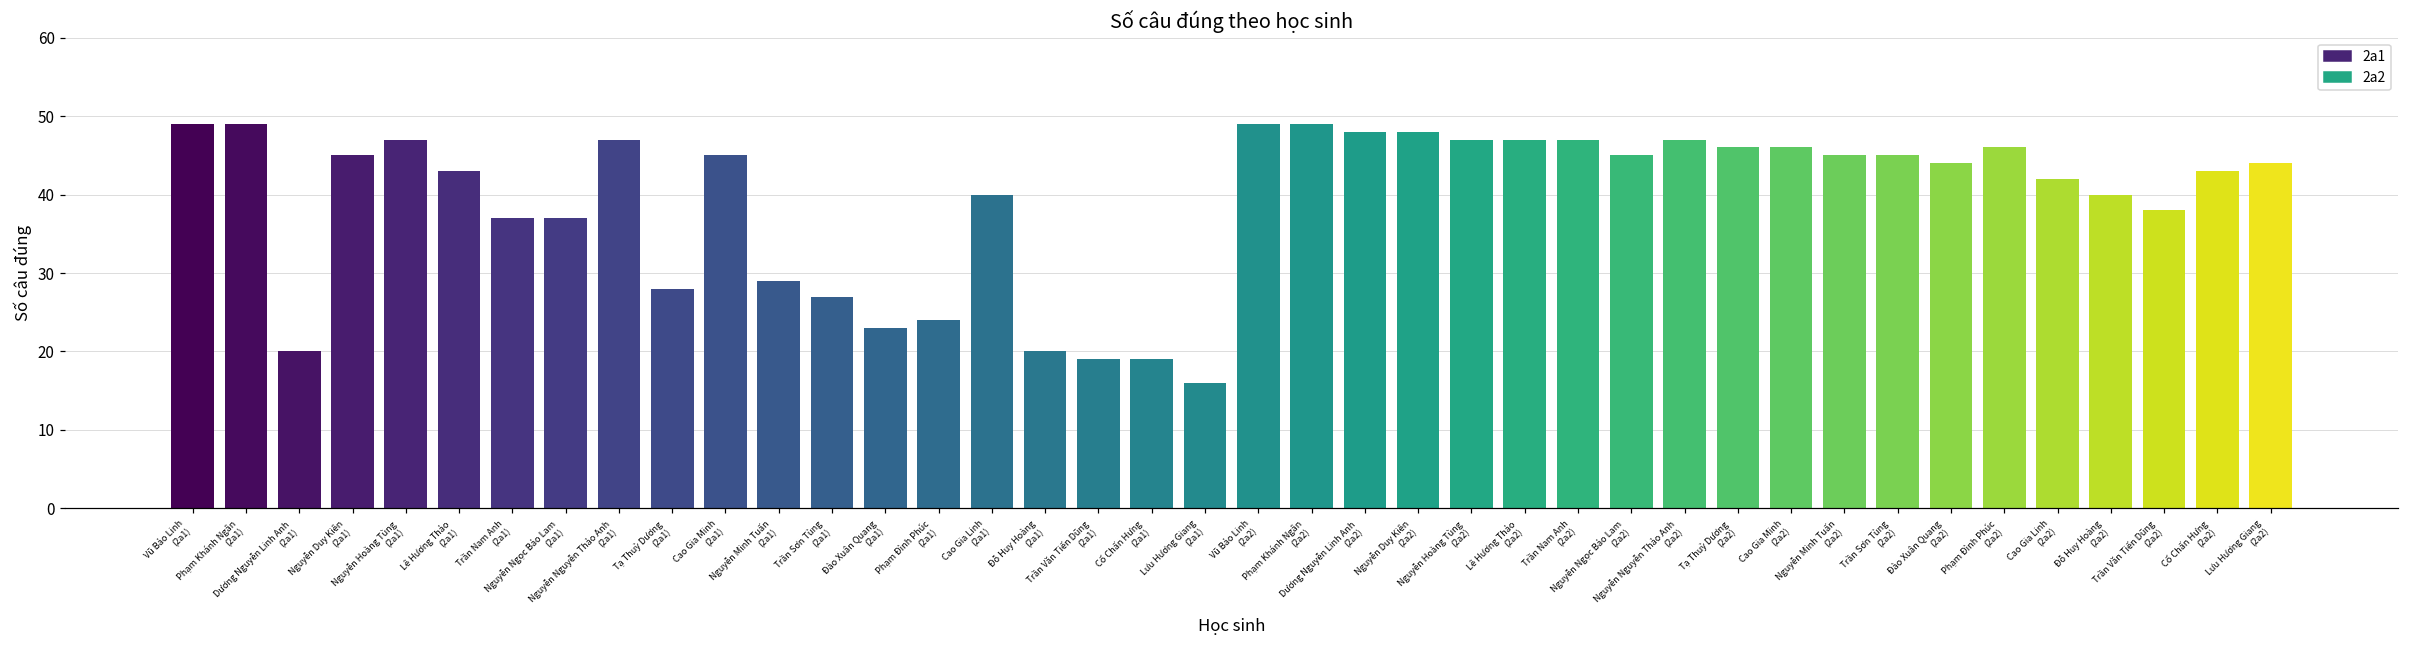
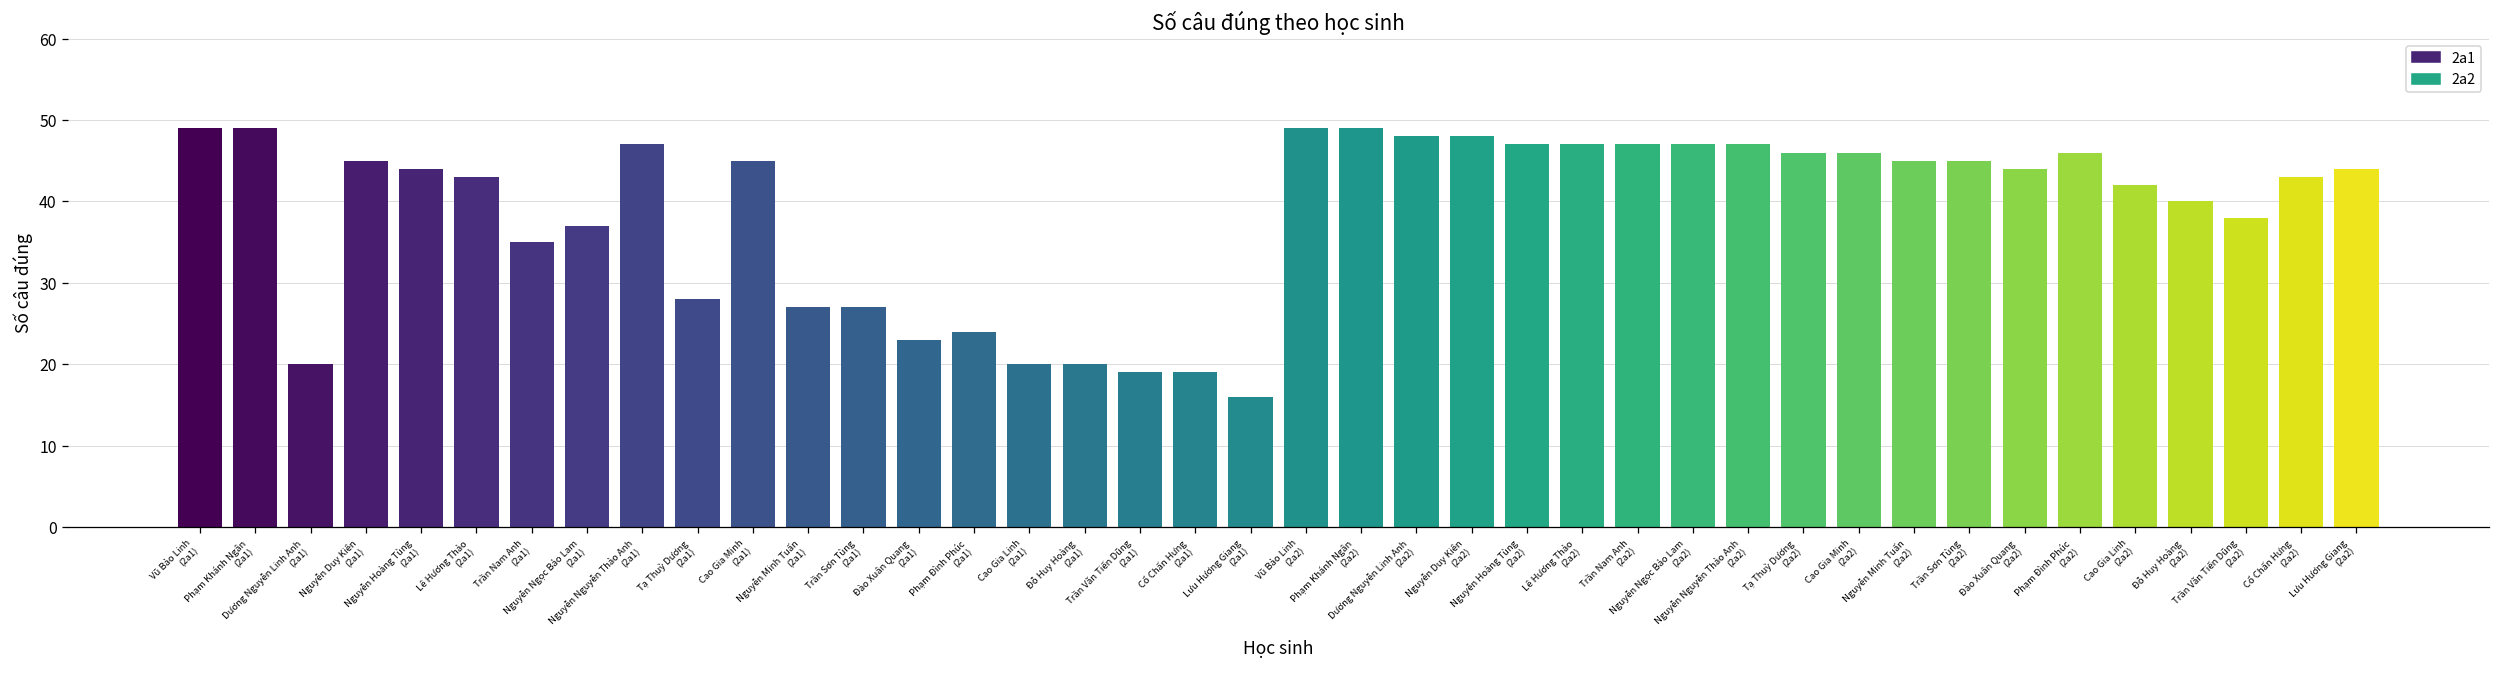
  {
    "Vũ Bảo Linh (2a1)": 49,
    "Phạm Khánh Ngân (2a1)": 49,
    "Dương Nguyễn Linh Anh (2a1)": 20,
    "Nguyễn Duy Kiên (2a1)": 45,
-   "Nguyễn Hoàng Tùng (2a1)": 47,
+   "Nguyễn Hoàng Tùng (2a1)": 44,
    "Lê Hương Thảo (2a1)": 43,
-   "Trần Nam Anh (2a1)": 37,
+   "Trần Nam Anh (2a1)": 35,
    "Nguyễn Ngọc Bảo Lam (2a1)": 37,
    "Nguyễn Nguyễn Thảo Anh (2a1)": 47,
    "Tạ Thuỳ Dương (2a1)": 28,
    "Cao Gia Minh (2a1)": 45,
-   "Nguyễn Minh Tuấn (2a1)": 29,
+   "Nguyễn Minh Tuấn (2a1)": 27,
    "Trần Sơn Tùng (2a1)": 27,
    "Đào Xuân Quang (2a1)": 23,
    "Phạm Đình Phúc (2a1)": 24,
-   "Cao Gia Linh (2a1)": 40,
+   "Cao Gia Linh (2a1)": 20,
    "Đỗ Huy Hoàng (2a1)": 20,
    "Trần Văn Tiến Dũng (2a1)": 19,
    "Cổ Chấn Hưng (2a1)": 19,
    "Lưu Hương Giang (2a1)": 16,
    "Vũ Bảo Linh (2a2)": 49,
    "Phạm Khánh Ngân (2a2)": 49,
    "Dương Nguyễn Linh Anh (2a2)": 48,
    "Nguyễn Duy Kiên (2a2)": 48,
    "Nguyễn Hoàng Tùng (2a2)": 47,
    "Lê Hương Thảo (2a2)": 47,
    "Trần Nam Anh (2a2)": 47,
-   "Nguyễn Ngọc Bảo Lam (2a2)": 45,
+   "Nguyễn Ngọc Bảo Lam (2a2)": 47,
    "Nguyễn Nguyễn Thảo Anh (2a2)": 47,
    "Tạ Thuỳ Dương (2a2)": 46,
    "Cao Gia Minh (2a2)": 46,
    "Nguyễn Minh Tuấn (2a2)": 45,
    "Trần Sơn Tùng (2a2)": 45,
    "Đào Xuân Quang (2a2)": 44,
    "Phạm Đình Phúc (2a2)": 46,
    "Cao Gia Linh (2a2)": 42,
    "Đỗ Huy Hoàng (2a2)": 40,
    "Trần Văn Tiến Dũng (2a2)": 38,
    "Cổ Chấn Hưng (2a2)": 43,
    "Lưu Hương Giang (2a2)": 44
  }
